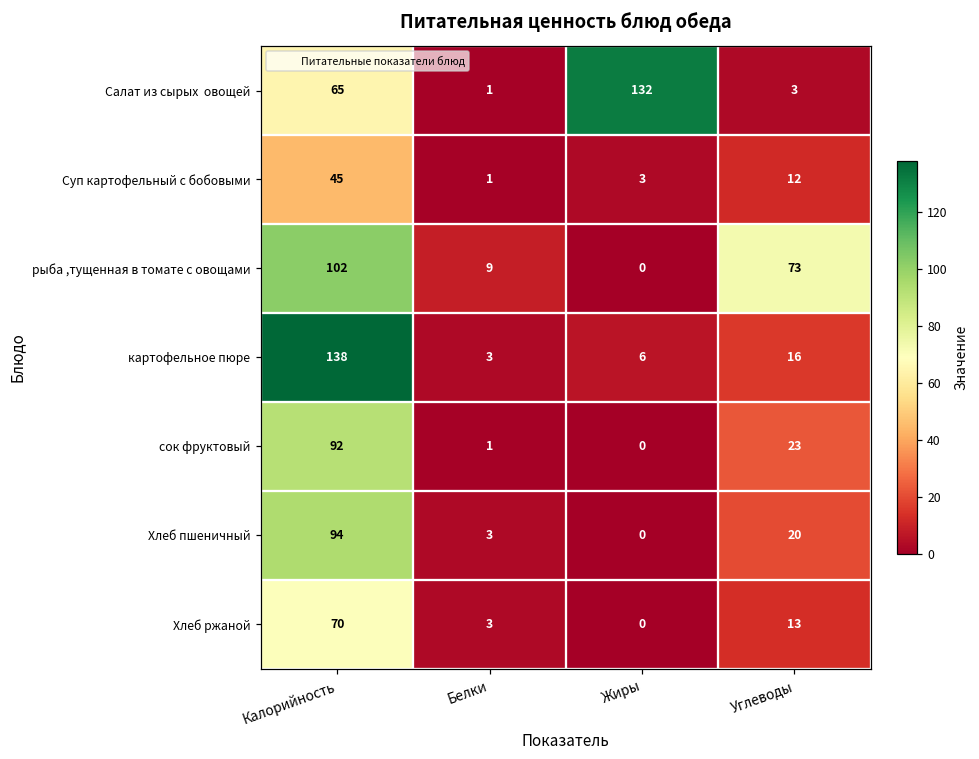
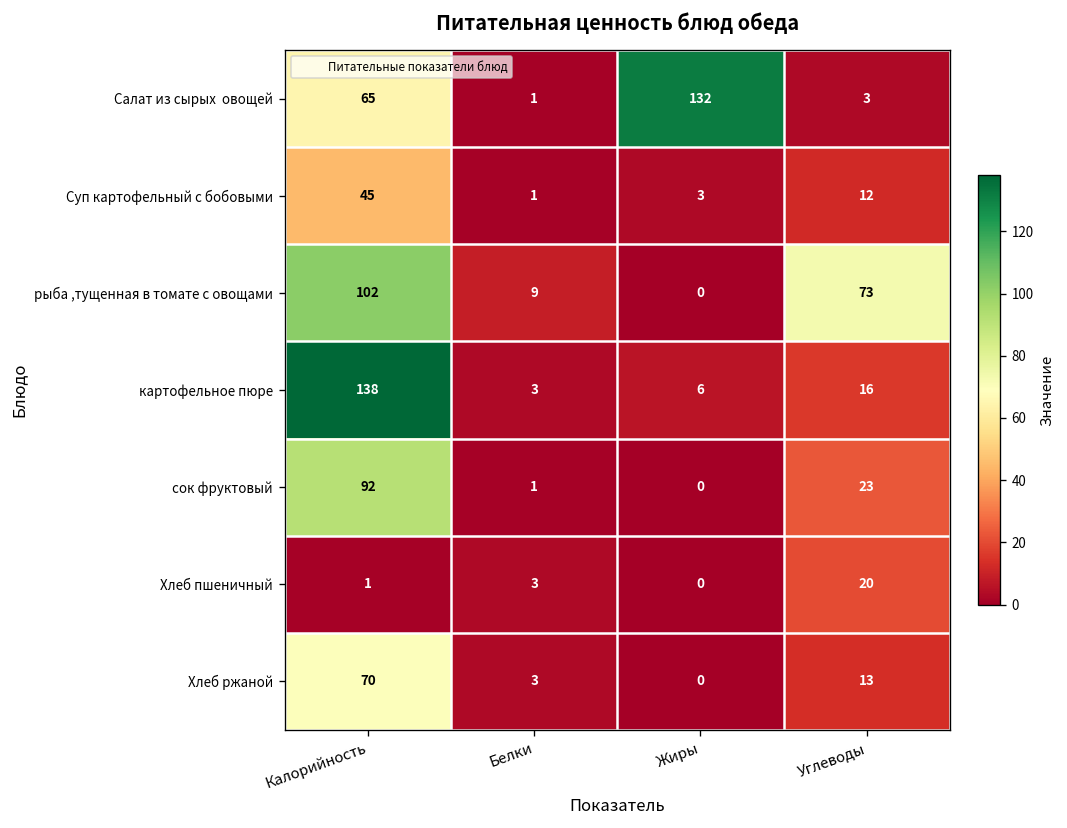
  {
    "Салат из сырых овощей": {
      "Калорийность": 65,
      "Белки": 1,
      "Жиры": 132,
      "Углеводы": 3
    },
    "Суп картофельный с бобовыми": {
      "Калорийность": 45,
      "Белки": 1,
      "Жиры": 3,
      "Углеводы": 12
    },
    "рыба ,тущенная в томате с овощами": {
      "Калорийность": 102,
      "Белки": 9,
      "Жиры": 0,
      "Углеводы": 73
    },
    "картофельное пюре": {
      "Калорийность": 138,
      "Белки": 3,
      "Жиры": 6,
      "Углеводы": 16
    },
    "сок фруктовый": {
      "Калорийность": 92,
      "Белки": 1,
      "Жиры": 0,
      "Углеводы": 23
    },
    "Хлеб пшеничный": {
-     "Калорийность": 94,
+     "Калорийность": 1,
      "Белки": 3,
      "Жиры": 0,
      "Углеводы": 20
    },
    "Хлеб ржаной": {
      "Калорийность": 70,
      "Белки": 3,
      "Жиры": 0,
      "Углеводы": 13
    }
  }
